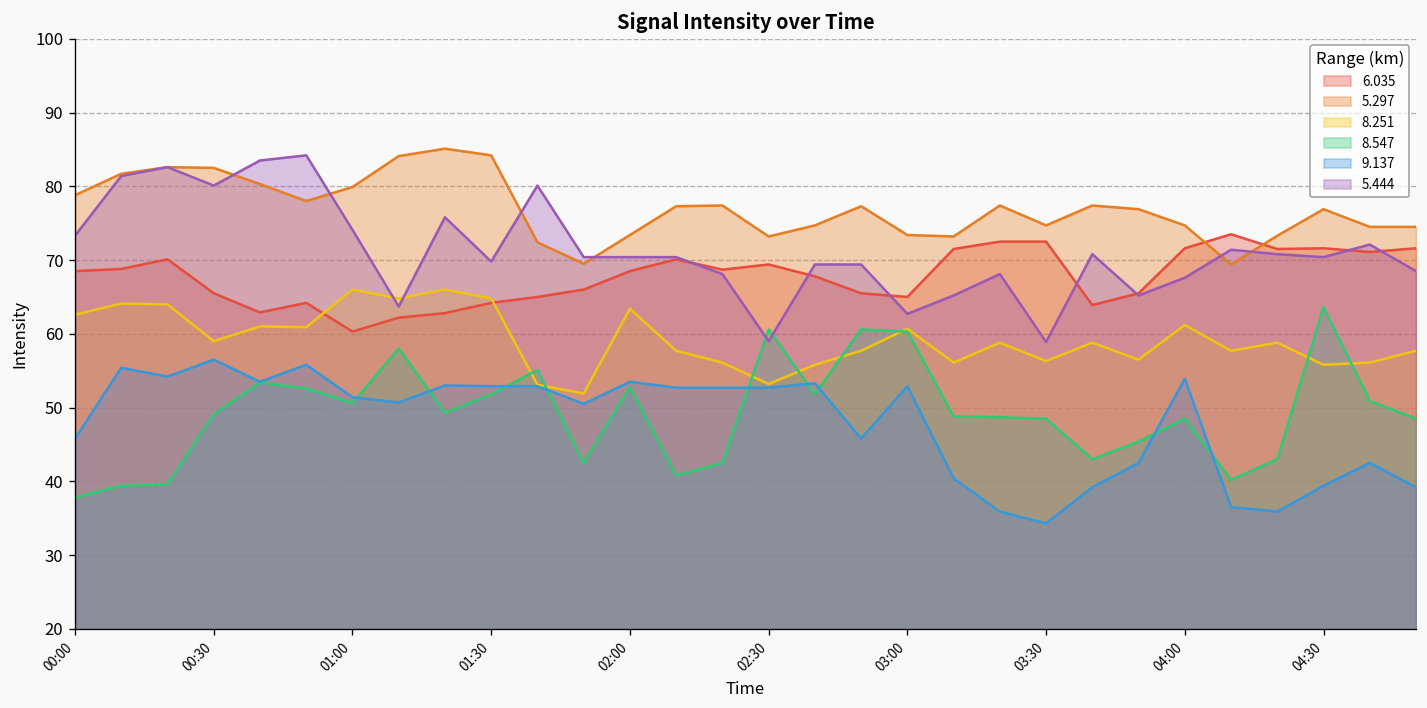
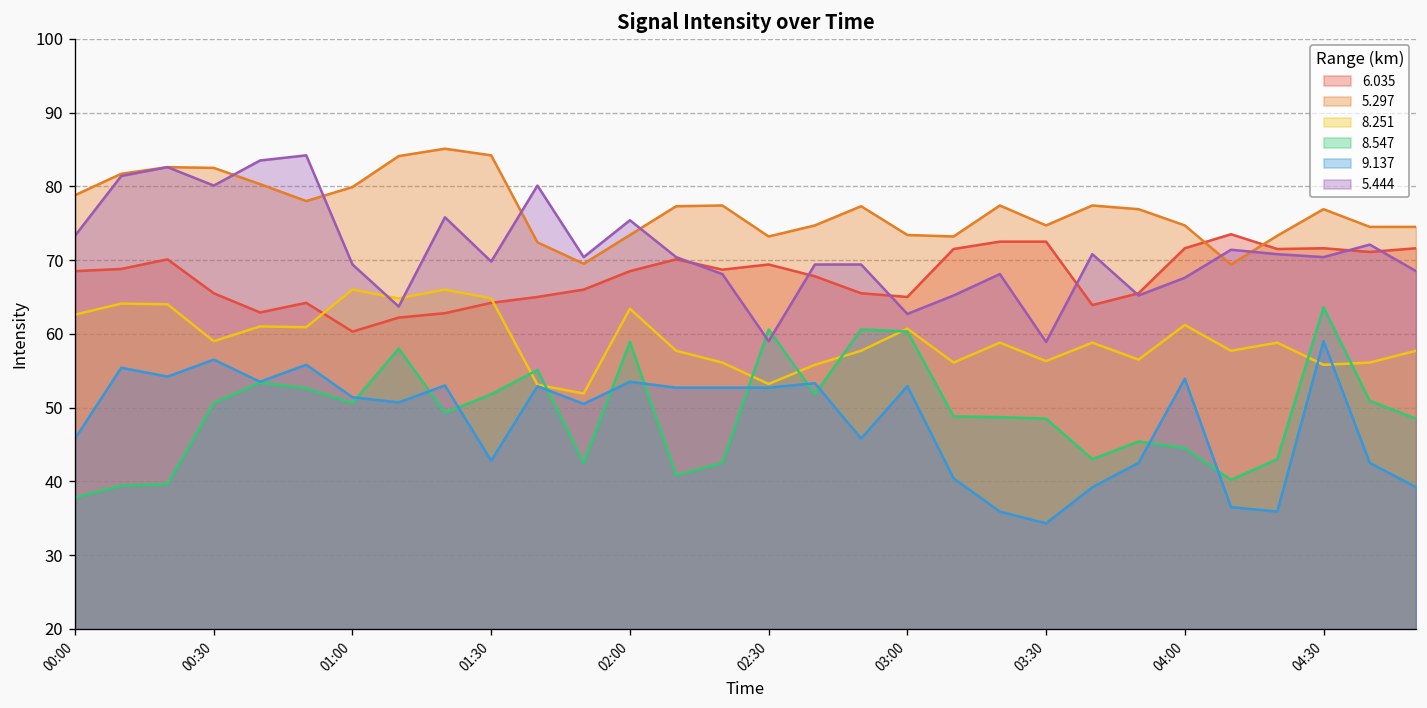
  {
    "8.547": {
      "00:00": 38,
-     "00:30": 49,
+     "00:30": 51,
      "01:00": 51,
      "01:30": 52,
-     "02:00": 53,
+     "02:00": 59,
      "02:30": 61,
      "03:30": 49,
-     "04:00": 49,
+     "04:00": 45,
      "04:30": 64
    },
    "9.137": {
      "00:00": 46,
      "00:30": 57,
      "01:00": 51,
-     "01:30": 53,
+     "01:30": 43,
      "02:00": 54,
      "02:30": 53,
      "03:00": 53,
      "03:30": 34,
      "04:00": 54,
-     "04:30": 39
+     "04:30": 59
    },
    "5.444": {
      "00:00": 73,
      "00:30": 80,
-     "01:00": 74,
+     "01:00": 69,
      "01:30": 70,
-     "02:00": 70,
+     "02:00": 75,
      "02:30": 59,
      "03:00": 63,
      "03:30": 59,
      "04:00": 68,
      "04:30": 70
    }
  }
